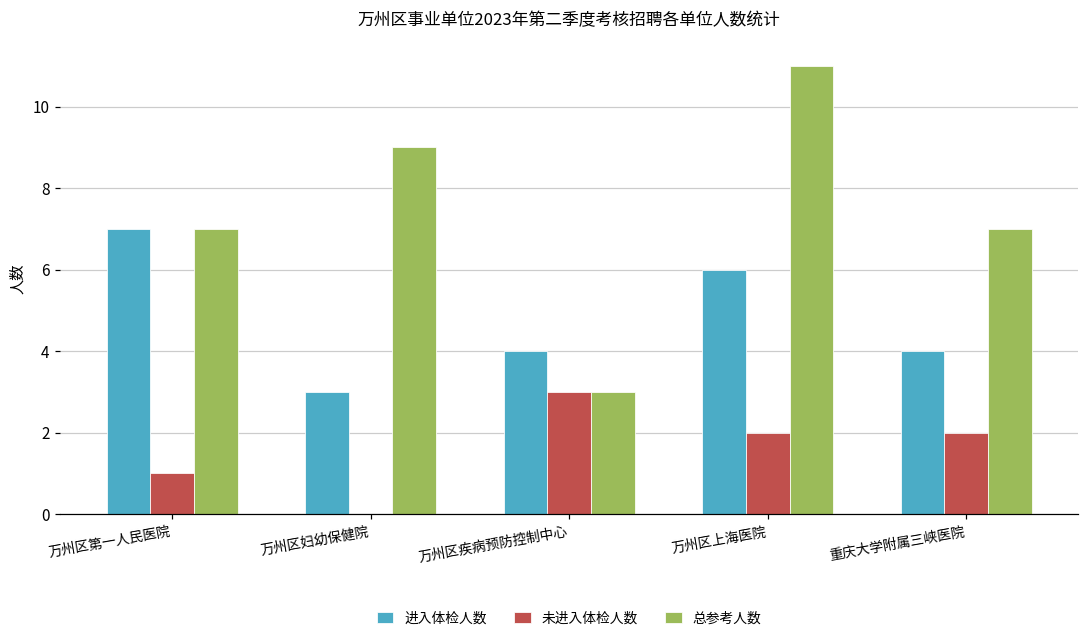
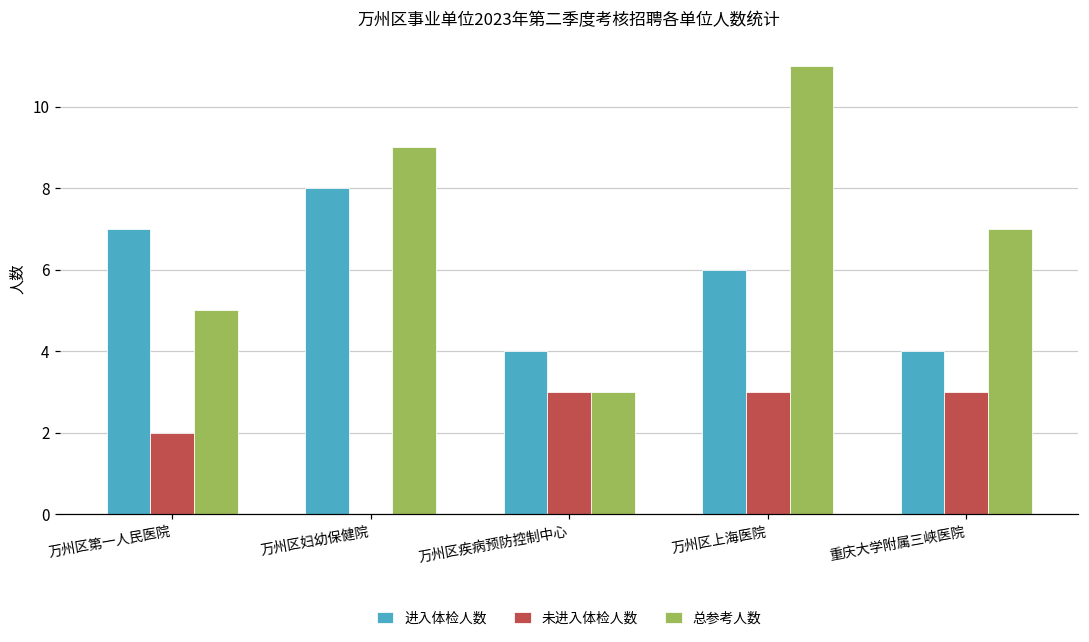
  {
    "进入体检人数": {
      "万州区第一人民医院": 7,
-     "万州区妇幼保健院": 3,
+     "万州区妇幼保健院": 8,
      "万州区疾病预防控制中心": 4,
      "万州区上海医院": 6,
      "重庆大学附属三峡医院": 4
    },
    "未进入体检人数": {
-     "万州区第一人民医院": 1,
+     "万州区第一人民医院": 2,
      "万州区妇幼保健院": 0,
      "万州区疾病预防控制中心": 3,
-     "万州区上海医院": 2,
-     "重庆大学附属三峡医院": 2
+     "万州区上海医院": 3,
+     "重庆大学附属三峡医院": 3
    },
    "总参考人数": {
-     "万州区第一人民医院": 7,
+     "万州区第一人民医院": 5,
      "万州区妇幼保健院": 9,
      "万州区疾病预防控制中心": 3,
      "万州区上海医院": 11,
      "重庆大学附属三峡医院": 7
    }
  }
